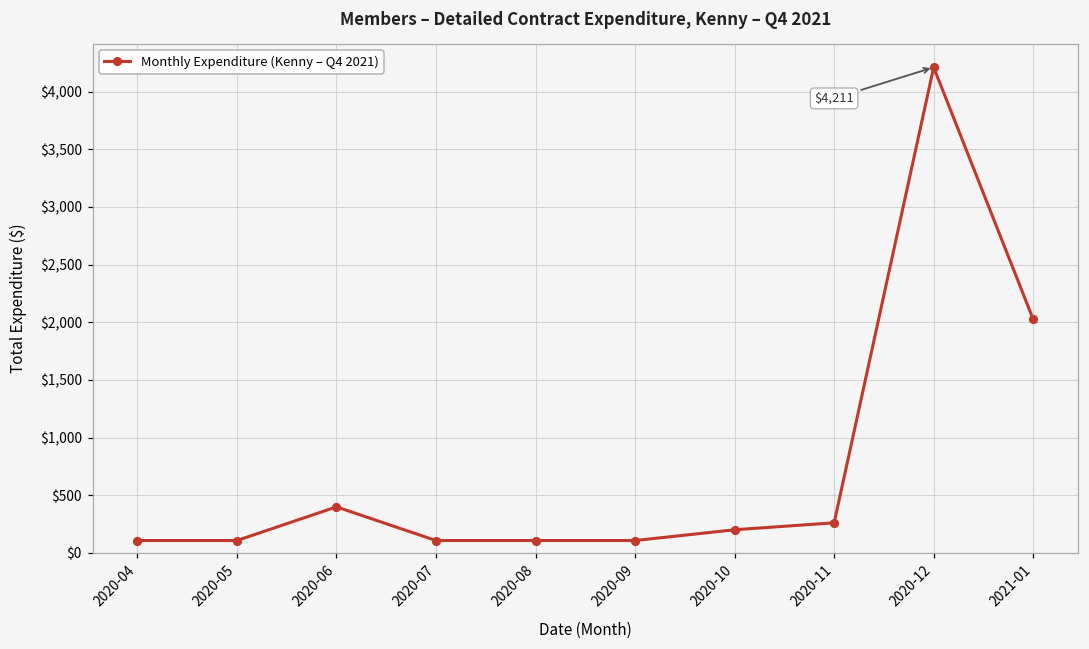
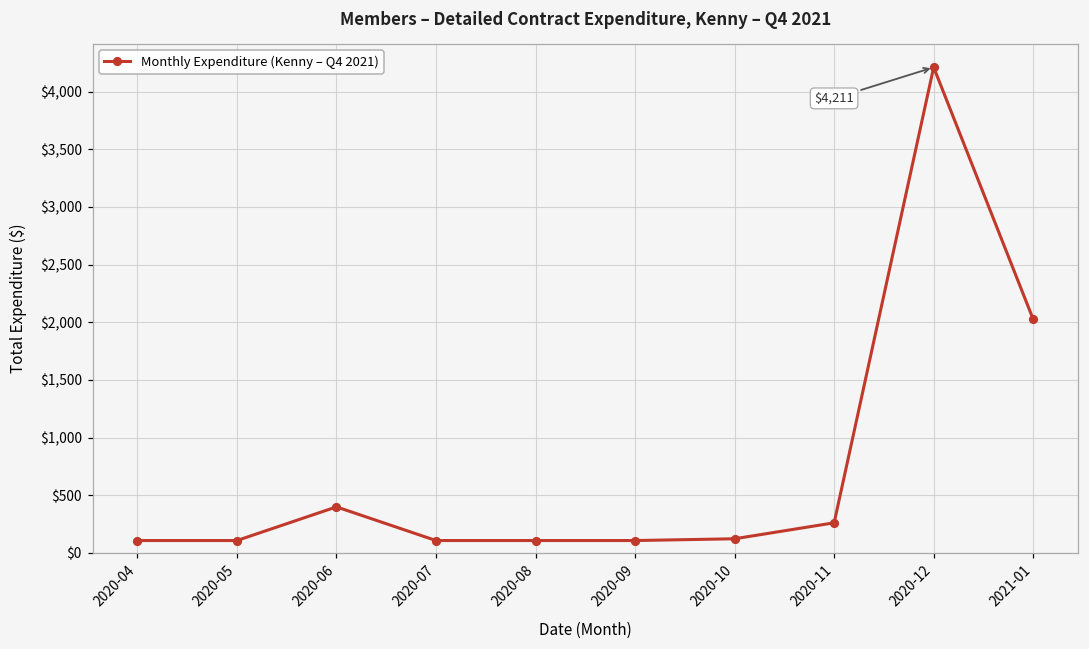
  {
    "2020-04": "$110",
    "2020-05": "$110",
    "2020-06": "$400",
    "2020-07": "$110",
    "2020-08": "$110",
    "2020-09": "$110",
-   "2020-10": "$200",
+   "2020-10": "$120",
    "2020-11": "$260",
    "2021-01": "$2,030"
  }
